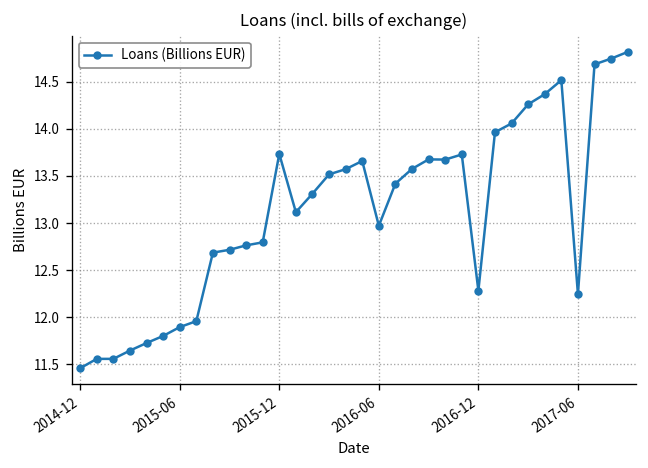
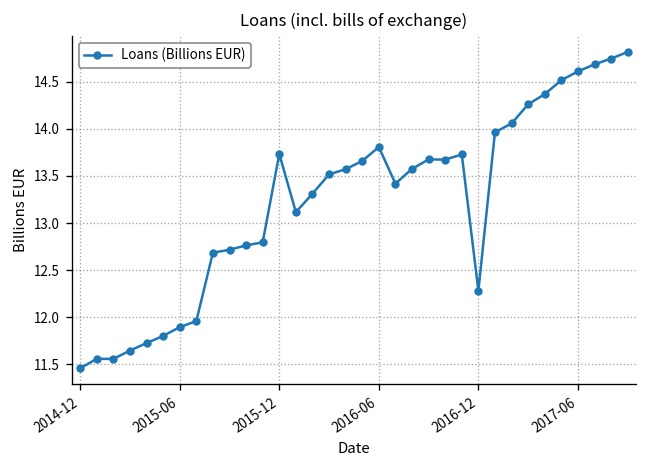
  {
    "2014-12": 11.5,
    "2015-06": 11.9,
    "2015-12": 13.7,
-   "2016-06": 13.0,
+   "2016-06": 13.8,
    "2016-12": 12.3,
-   "2017-06": 12.2
+   "2017-06": 14.6
  }
